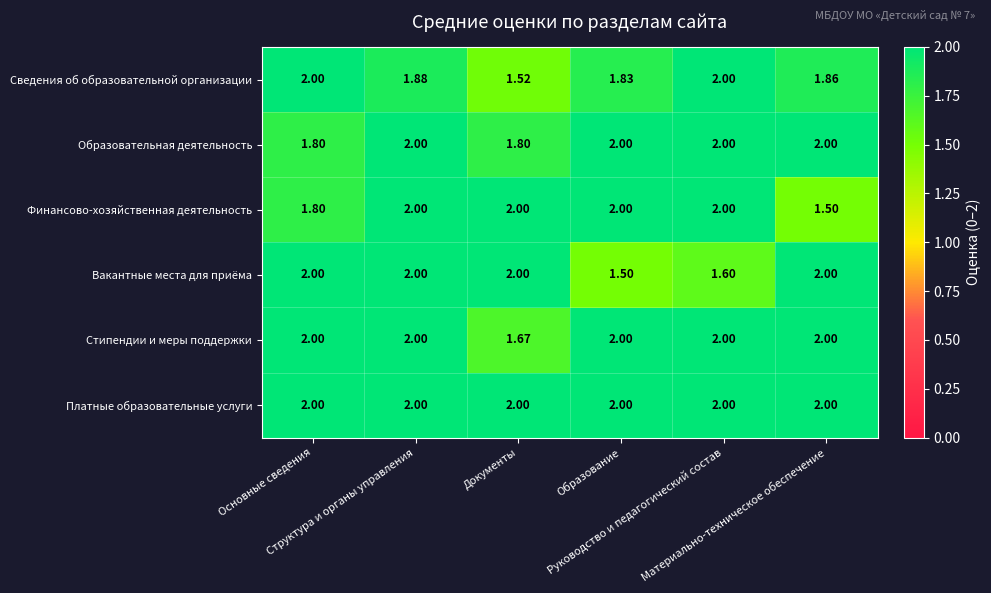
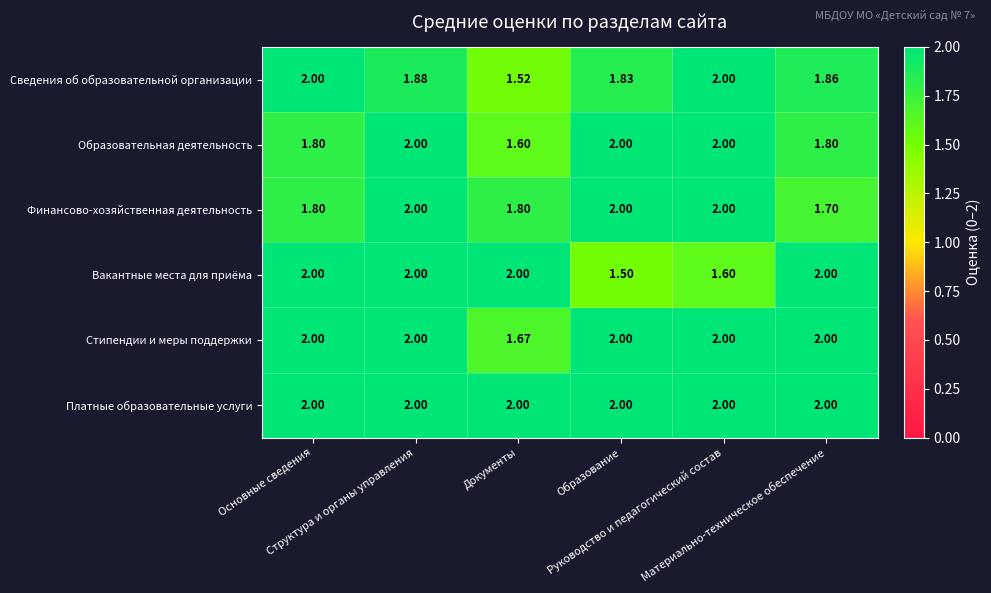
  {
    "Сведения об образовательной организации": {
      "Основные сведения": 2.00,
      "Структура и органы управления": 1.88,
      "Документы": 1.52,
      "Образование": 1.83,
      "Руководство и педагогический состав": 2.00,
      "Материально-техническое обеспечение": 1.86
    },
    "Образовательная деятельность": {
      "Основные сведения": 1.80,
      "Структура и органы управления": 2.00,
-     "Документы": 1.80,
+     "Документы": 1.60,
      "Образование": 2.00,
      "Руководство и педагогический состав": 2.00,
-     "Материально-техническое обеспечение": 2.00
+     "Материально-техническое обеспечение": 1.80
    },
    "Финансово-хозяйственная деятельность": {
      "Основные сведения": 1.80,
      "Структура и органы управления": 2.00,
-     "Документы": 2.00,
+     "Документы": 1.80,
      "Образование": 2.00,
      "Руководство и педагогический состав": 2.00,
-     "Материально-техническое обеспечение": 1.50
+     "Материально-техническое обеспечение": 1.70
    },
    "Вакантные места для приёма": {
      "Основные сведения": 2.00,
      "Структура и органы управления": 2.00,
      "Документы": 2.00,
      "Образование": 1.50,
      "Руководство и педагогический состав": 1.60,
      "Материально-техническое обеспечение": 2.00
    },
    "Стипендии и меры поддержки": {
      "Основные сведения": 2.00,
      "Структура и органы управления": 2.00,
      "Документы": 1.67,
      "Образование": 2.00,
      "Руководство и педагогический состав": 2.00,
      "Материально-техническое обеспечение": 2.00
    },
    "Платные образовательные услуги": {
      "Основные сведения": 2.00,
      "Структура и органы управления": 2.00,
      "Документы": 2.00,
      "Образование": 2.00,
      "Руководство и педагогический состав": 2.00,
      "Материально-техническое обеспечение": 2.00
    }
  }
